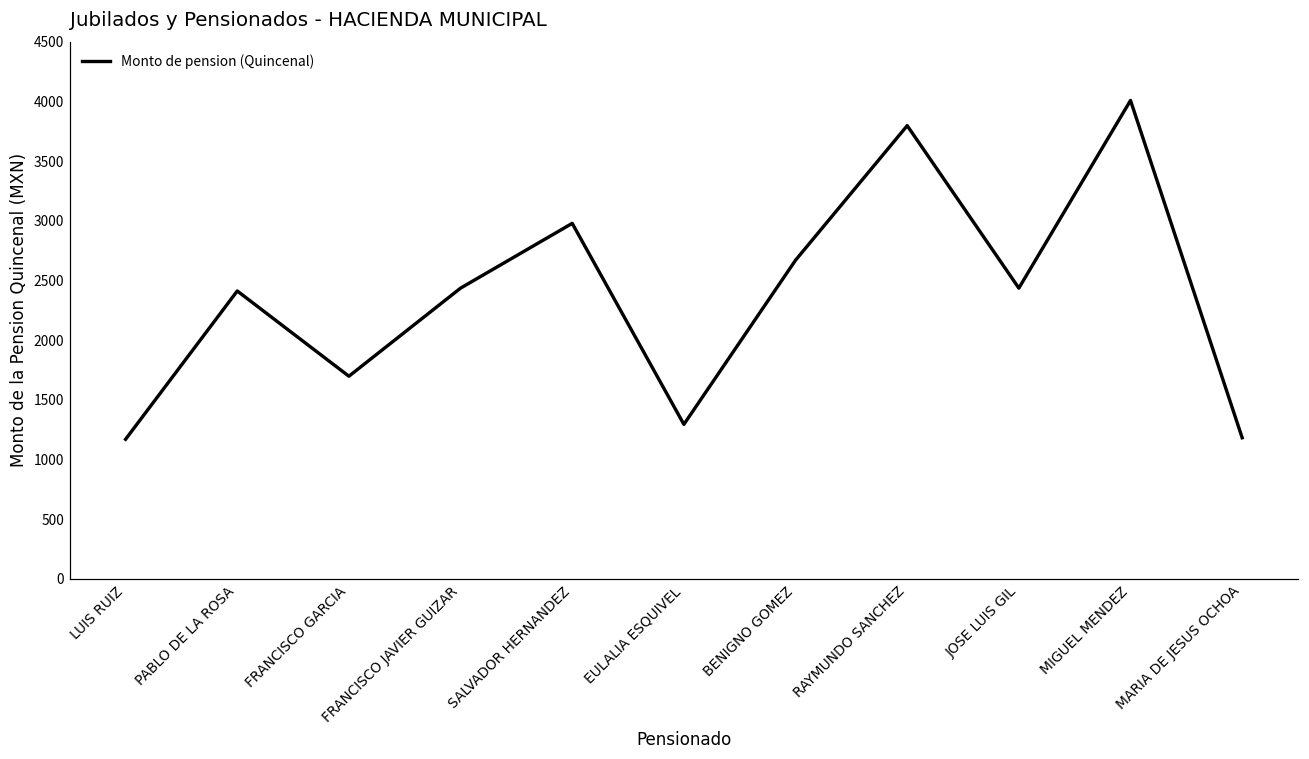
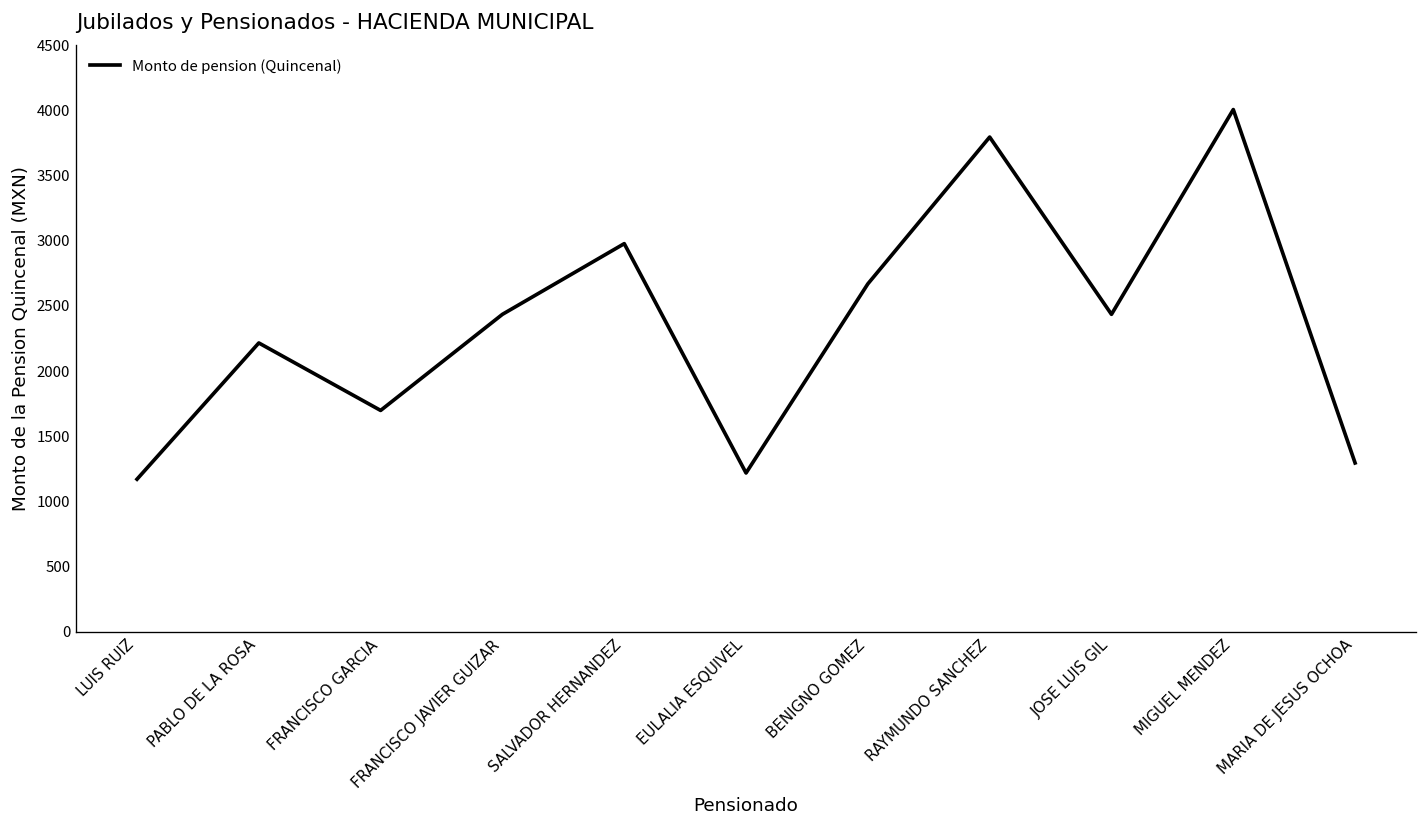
  {
    "LUIS RUIZ": 1170,
-   "PABLO DE LA ROSA": 2410,
+   "PABLO DE LA ROSA": 2220,
    "FRANCISCO GARCIA": 1700,
    "FRANCISCO JAVIER GUIZAR": 2440,
    "SALVADOR HERNANDEZ": 2980,
-   "EULALIA ESQUIVEL": 1290,
+   "EULALIA ESQUIVEL": 1220,
    "BENIGNO GOMEZ": 2670,
    "RAYMUNDO SANCHEZ": 3800,
    "JOSE LUIS GIL": 2440,
    "MIGUEL MENDEZ": 4010,
-   "MARIA DE JESUS OCHOA": 1180
+   "MARIA DE JESUS OCHOA": 1290
  }
